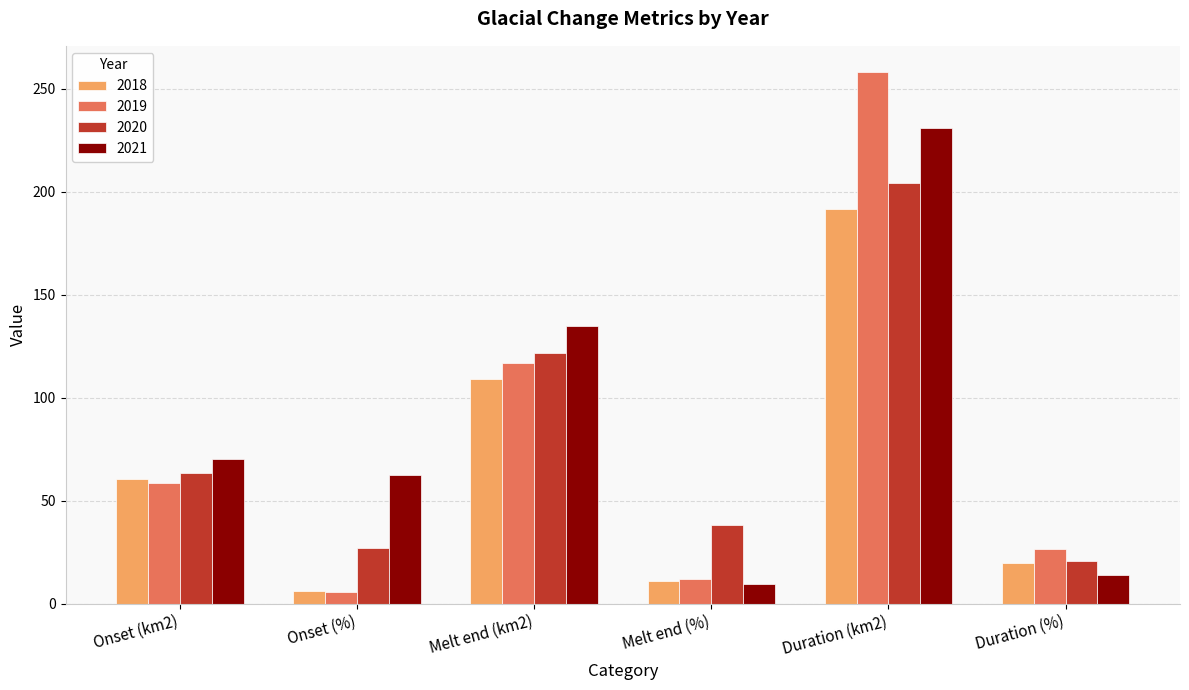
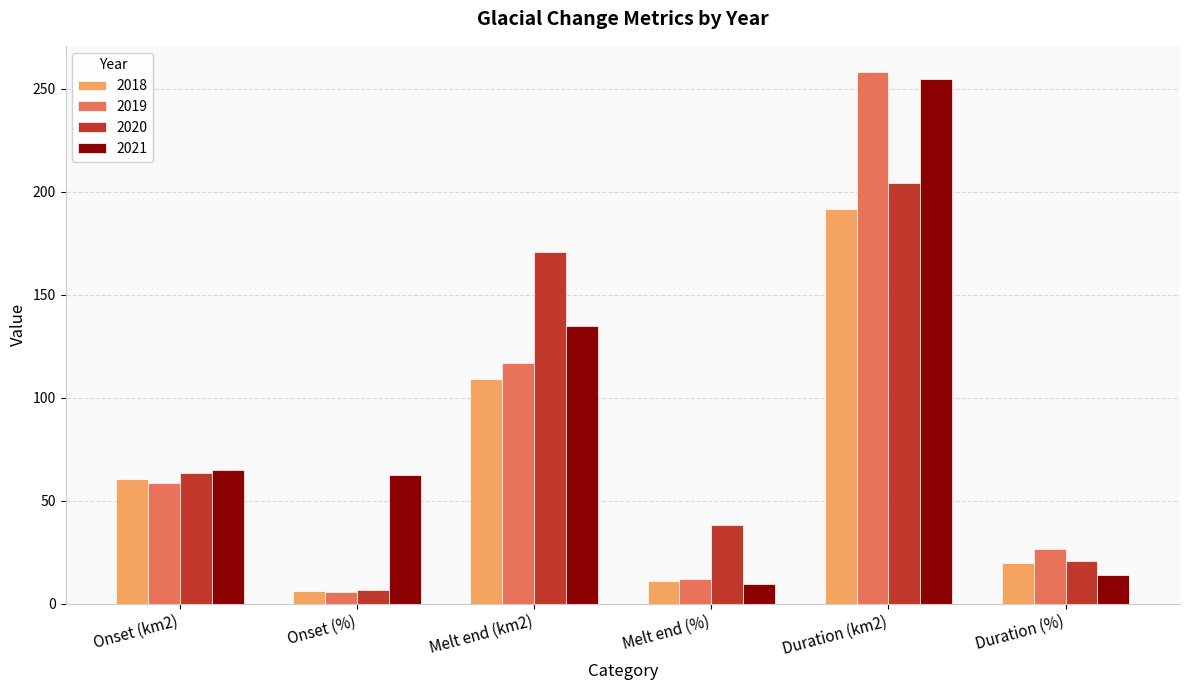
  {
    "2020": {
      "Onset (km2)": 63,
-     "Onset (%)": 27,
-     "Melt end (km2)": 122,
+     "Onset (%)": 7,
+     "Melt end (km2)": 171,
      "Melt end (%)": 38,
      "Duration (km2)": 204,
      "Duration (%)": 21
    },
    "2021": {
-     "Onset (km2)": 70,
+     "Onset (km2)": 65,
      "Onset (%)": 62,
      "Melt end (km2)": 135,
      "Melt end (%)": 9,
-     "Duration (km2)": 231,
+     "Duration (km2)": 255,
      "Duration (%)": 14
    }
  }
